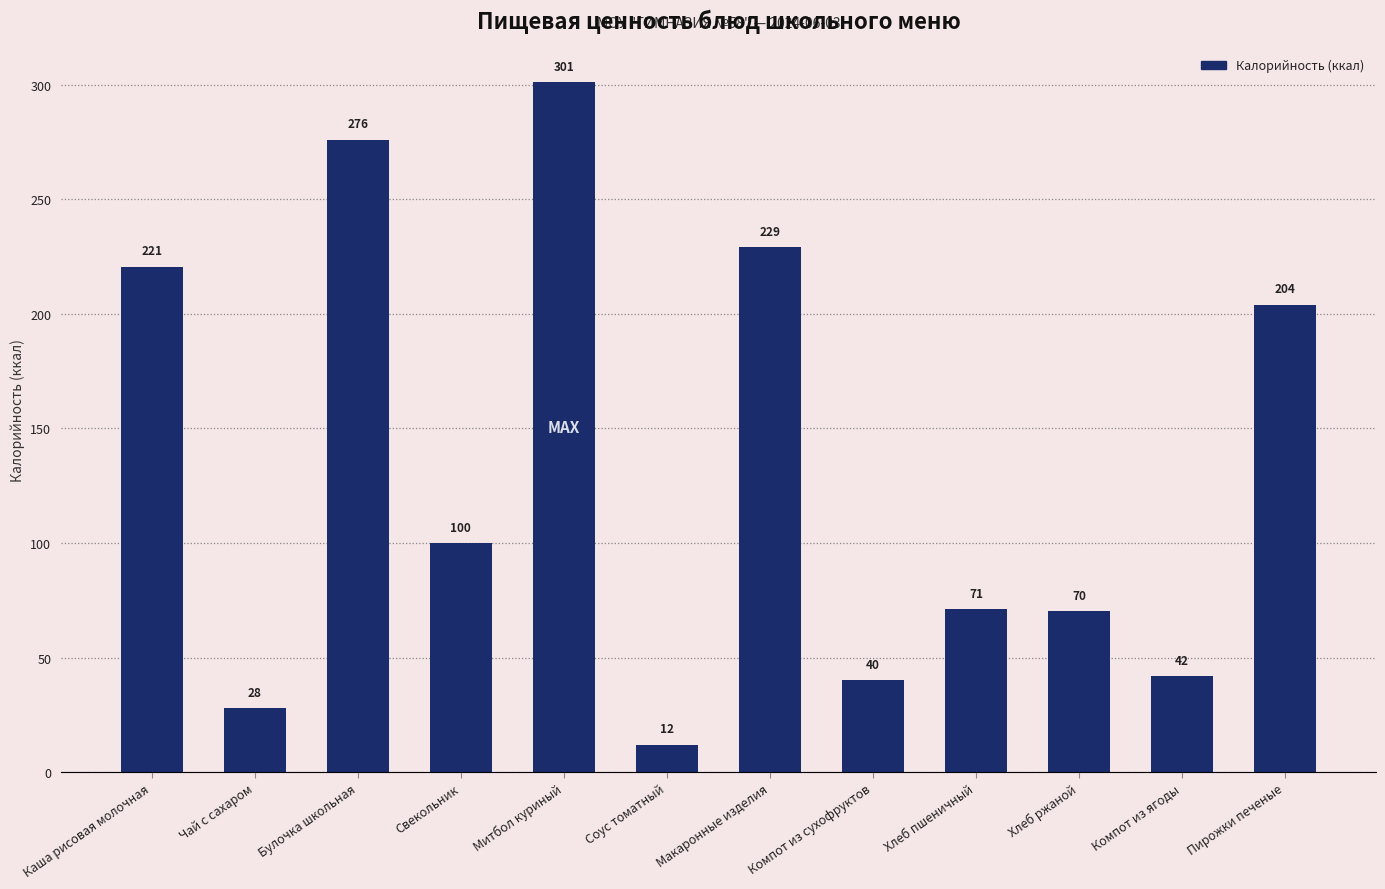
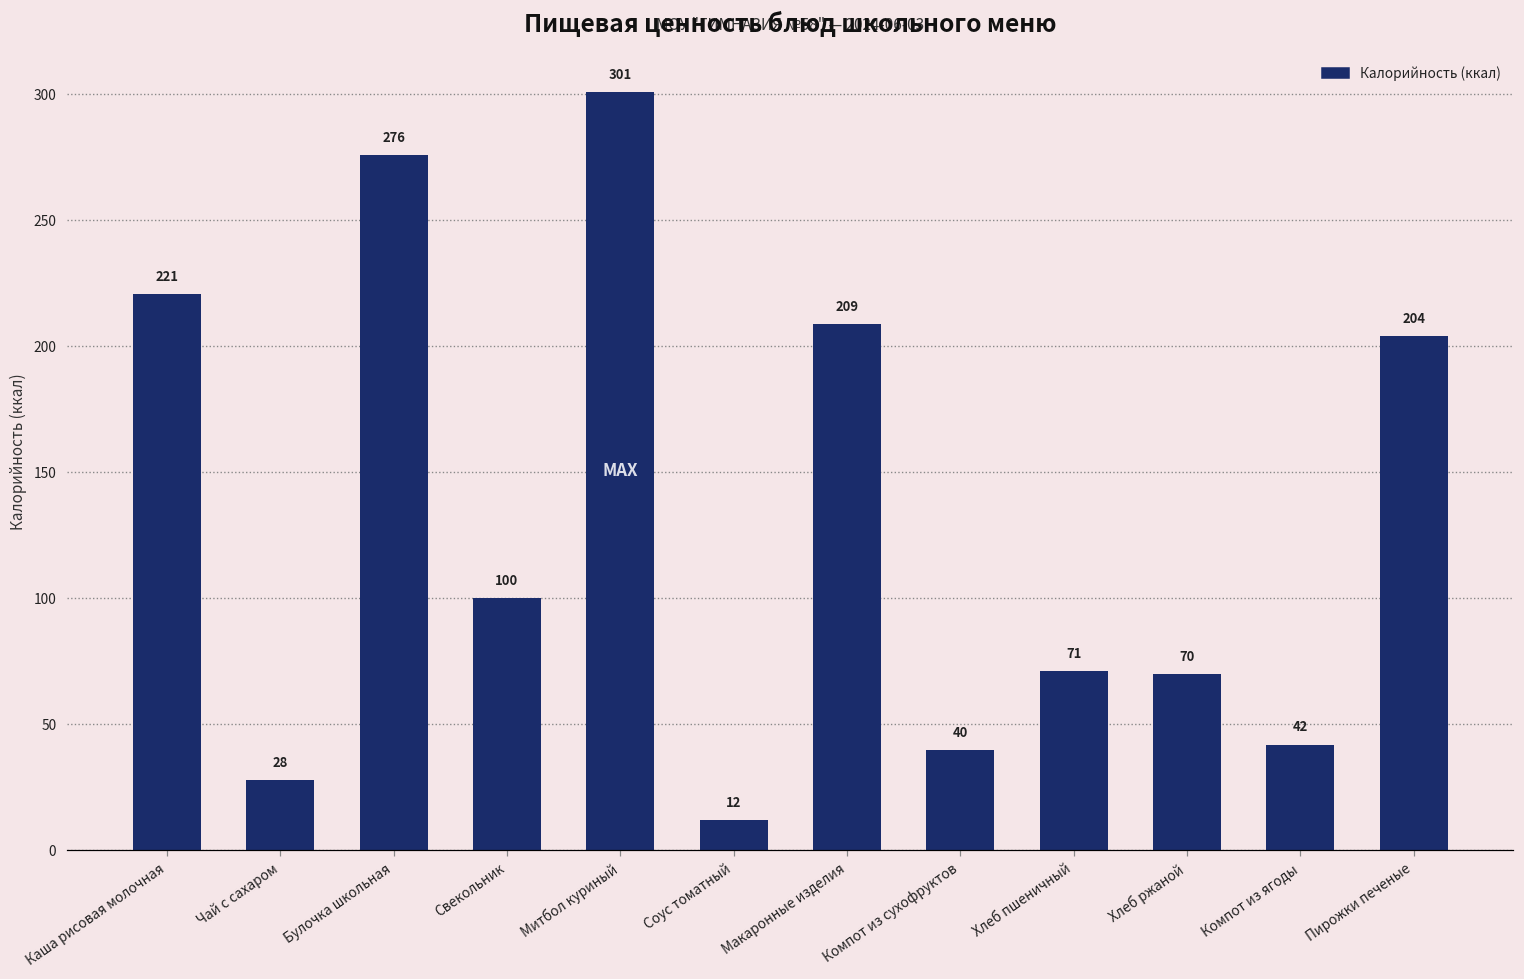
  {
    "Каша рисовая молочная": 221,
    "Чай с сахаром": 28,
    "Булочка школьная": 276,
    "Свекольник": 100,
    "Митбол куриный": 301,
    "Соус томатный": 12,
-   "Макаронные изделия": 229,
+   "Макаронные изделия": 209,
    "Компот из сухофруктов": 40,
    "Хлеб пшеничный": 71,
    "Хлеб ржаной": 70,
    "Компот из ягоды": 42,
    "Пирожки печеные": 204
  }
